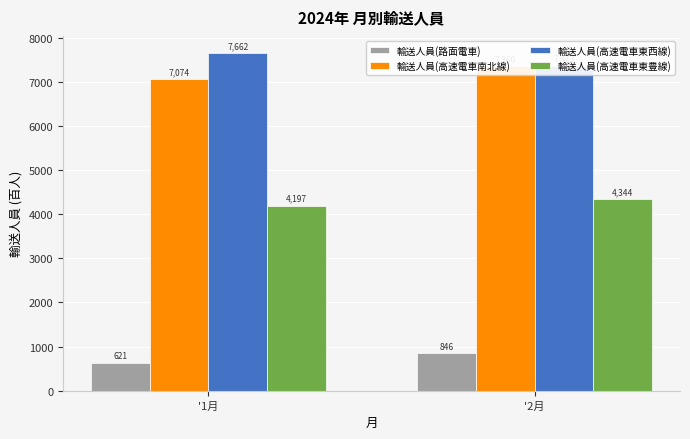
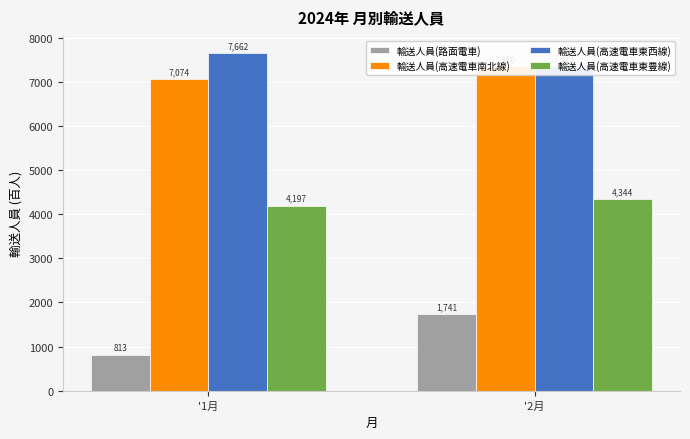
  {
    "輸送人員(路面電車)": {
-     "'1月": "621",
-     "'2月": "846"
+     "'1月": "813",
+     "'2月": "1,741"
    },
    "輸送人員(高速電車南北線)": {
      "'1月": "7,074"
    },
    "輸送人員(高速電車東西線)": {
      "'1月": "7,662"
    },
    "輸送人員(高速電車東豊線)": {
      "'1月": "4,197",
      "'2月": "4,344"
    }
  }
